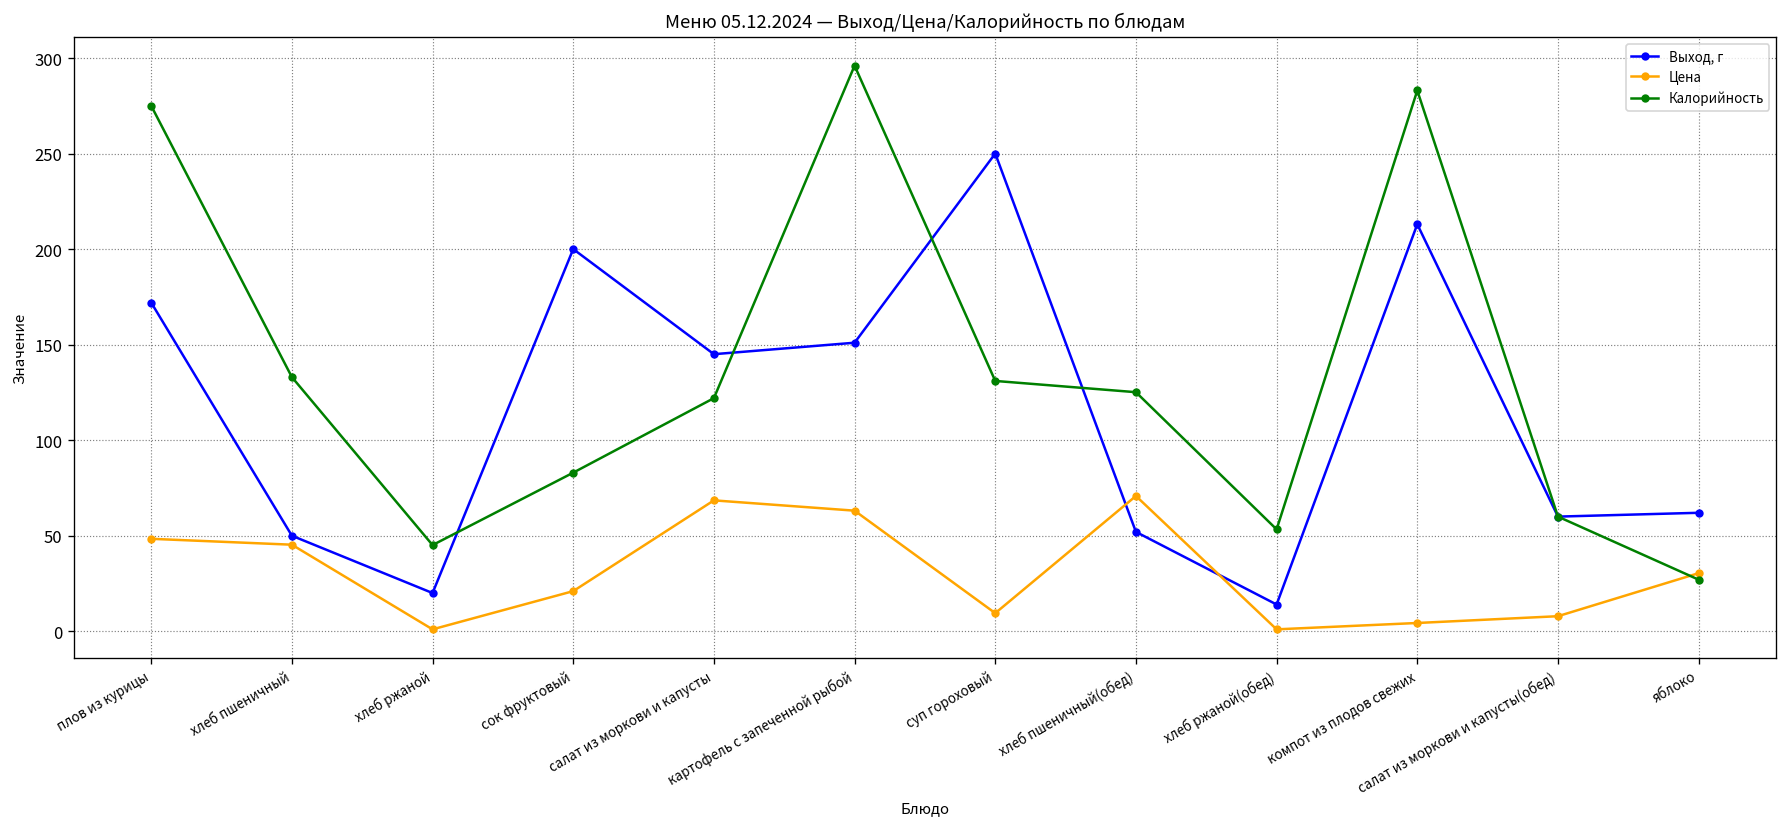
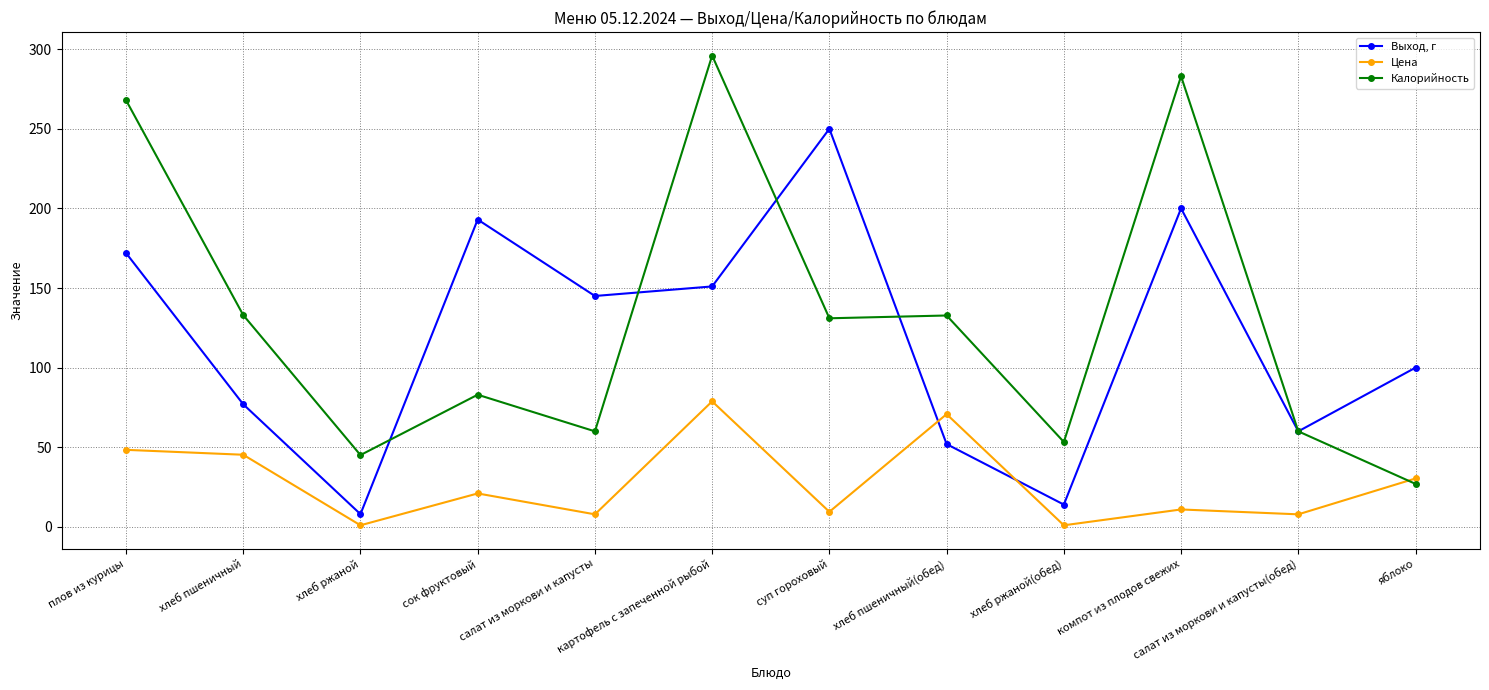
  {
    "Выход, г": {
      "плов из курицы": 172,
-     "хлеб пшеничный": 50,
-     "хлеб ржаной": 20,
-     "сок фруктовый": 200,
+     "хлеб пшеничный": 77,
+     "хлеб ржаной": 8,
+     "сок фруктовый": 193,
      "салат из моркови и капусты": 145,
      "картофель с запеченной рыбой": 151,
      "суп гороховый": 250,
      "хлеб пшеничный(обед)": 52,
      "хлеб ржаной(обед)": 14,
-     "компот из плодов свежих": 213,
-     "яблоко": 62
+     "компот из плодов свежих": 200,
+     "яблоко": 100
    },
    "Цена": {
      "плов из курицы": 48,
      "хлеб пшеничный": 45,
      "хлеб ржаной": 1,
      "сок фруктовый": 21,
-     "салат из моркови и капусты": 69,
-     "картофель с запеченной рыбой": 63,
+     "салат из моркови и капусты": 8,
+     "картофель с запеченной рыбой": 79,
      "суп гороховый": 9,
      "хлеб пшеничный(обед)": 71,
      "хлеб ржаной(обед)": 1,
-     "компот из плодов свежих": 4,
+     "компот из плодов свежих": 11,
      "салат из моркови и капусты(обед)": 8,
      "яблоко": 30
    },
    "Калорийность": {
-     "плов из курицы": 275,
+     "плов из курицы": 268,
      "хлеб пшеничный": 133,
      "хлеб ржаной": 45,
      "сок фруктовый": 83,
-     "салат из моркови и капусты": 122,
+     "салат из моркови и капусты": 60,
      "картофель с запеченной рыбой": 296,
      "суп гороховый": 131,
-     "хлеб пшеничный(обед)": 125,
+     "хлеб пшеничный(обед)": 133,
      "хлеб ржаной(обед)": 53,
      "компот из плодов свежих": 283,
      "яблоко": 27
    }
  }
